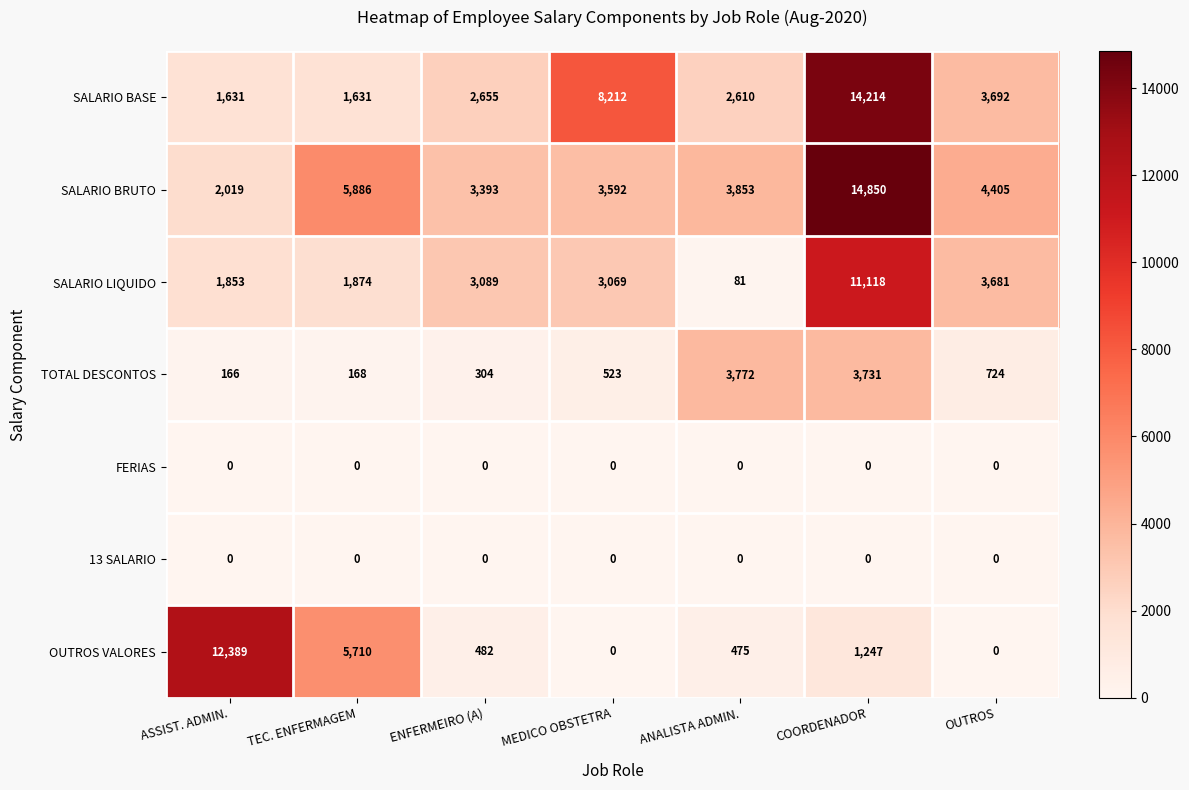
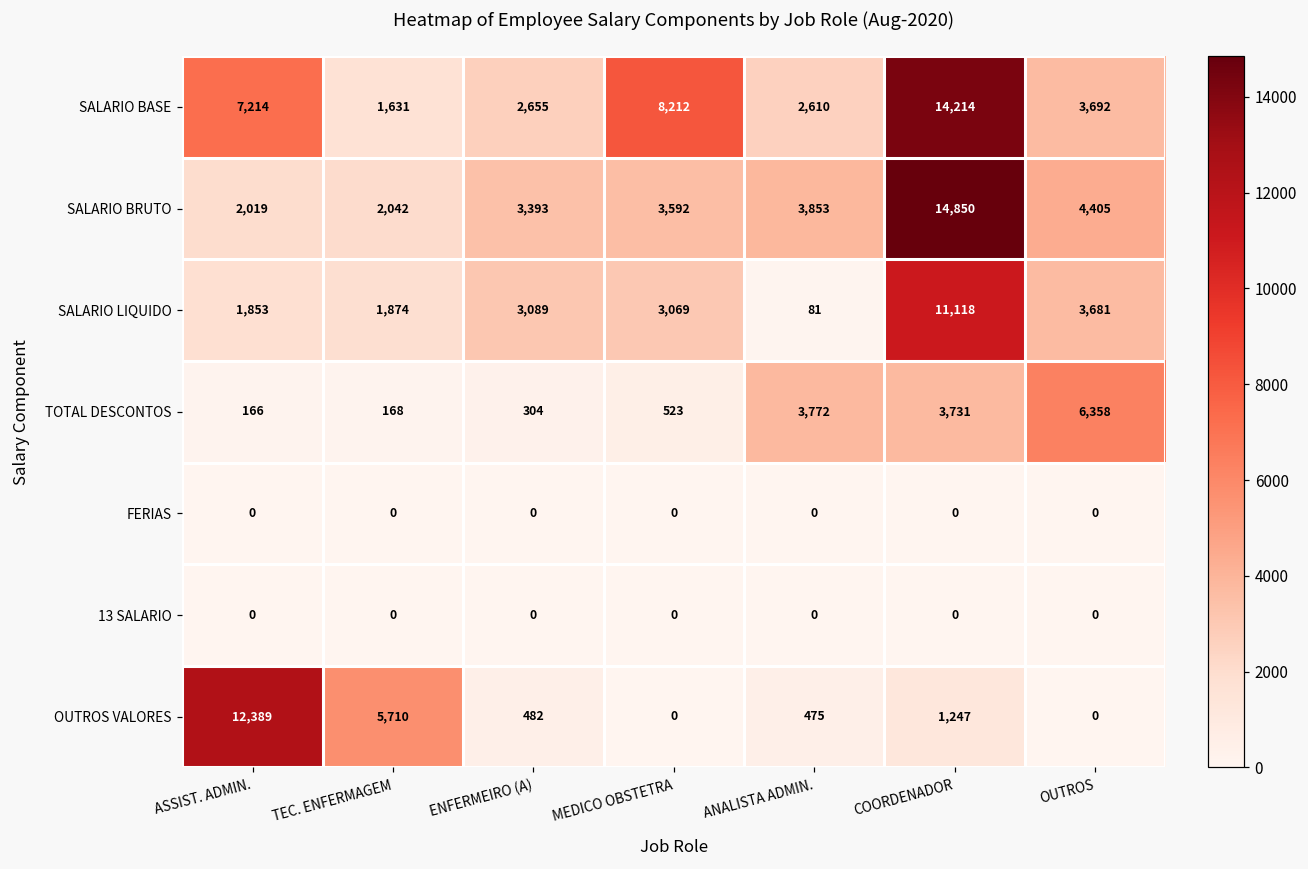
  {
    "SALARIO BASE": {
-     "ASSIST. ADMIN.": "1,631",
+     "ASSIST. ADMIN.": "7,214",
      "TEC. ENFERMAGEM": "1,631",
      "ENFERMEIRO (A)": "2,655",
      "MEDICO OBSTETRA": "8,212",
      "ANALISTA ADMIN.": "2,610",
      "COORDENADOR": "14,214",
      "OUTROS": "3,692"
    },
    "SALARIO BRUTO": {
      "ASSIST. ADMIN.": "2,019",
-     "TEC. ENFERMAGEM": "5,886",
+     "TEC. ENFERMAGEM": "2,042",
      "ENFERMEIRO (A)": "3,393",
      "MEDICO OBSTETRA": "3,592",
      "ANALISTA ADMIN.": "3,853",
      "COORDENADOR": "14,850",
      "OUTROS": "4,405"
    },
    "SALARIO LIQUIDO": {
      "ASSIST. ADMIN.": "1,853",
      "TEC. ENFERMAGEM": "1,874",
      "ENFERMEIRO (A)": "3,089",
      "MEDICO OBSTETRA": "3,069",
      "ANALISTA ADMIN.": "81",
      "COORDENADOR": "11,118",
      "OUTROS": "3,681"
    },
    "TOTAL DESCONTOS": {
      "ASSIST. ADMIN.": "166",
      "TEC. ENFERMAGEM": "168",
      "ENFERMEIRO (A)": "304",
      "MEDICO OBSTETRA": "523",
      "ANALISTA ADMIN.": "3,772",
      "COORDENADOR": "3,731",
-     "OUTROS": "724"
+     "OUTROS": "6,358"
    },
    "FERIAS": {
      "ASSIST. ADMIN.": "0",
      "TEC. ENFERMAGEM": "0",
      "ENFERMEIRO (A)": "0",
      "MEDICO OBSTETRA": "0",
      "ANALISTA ADMIN.": "0",
      "COORDENADOR": "0",
      "OUTROS": "0"
    },
    "13 SALARIO": {
      "ASSIST. ADMIN.": "0",
      "TEC. ENFERMAGEM": "0",
      "ENFERMEIRO (A)": "0",
      "MEDICO OBSTETRA": "0",
      "ANALISTA ADMIN.": "0",
      "COORDENADOR": "0",
      "OUTROS": "0"
    },
    "OUTROS VALORES": {
      "ASSIST. ADMIN.": "12,389",
      "TEC. ENFERMAGEM": "5,710",
      "ENFERMEIRO (A)": "482",
      "MEDICO OBSTETRA": "0",
      "ANALISTA ADMIN.": "475",
      "COORDENADOR": "1,247",
      "OUTROS": "0"
    }
  }
